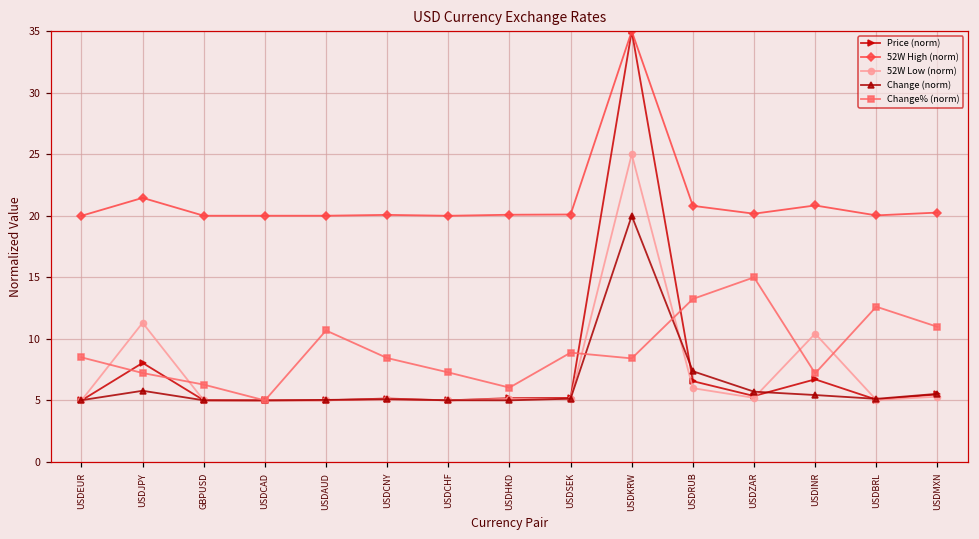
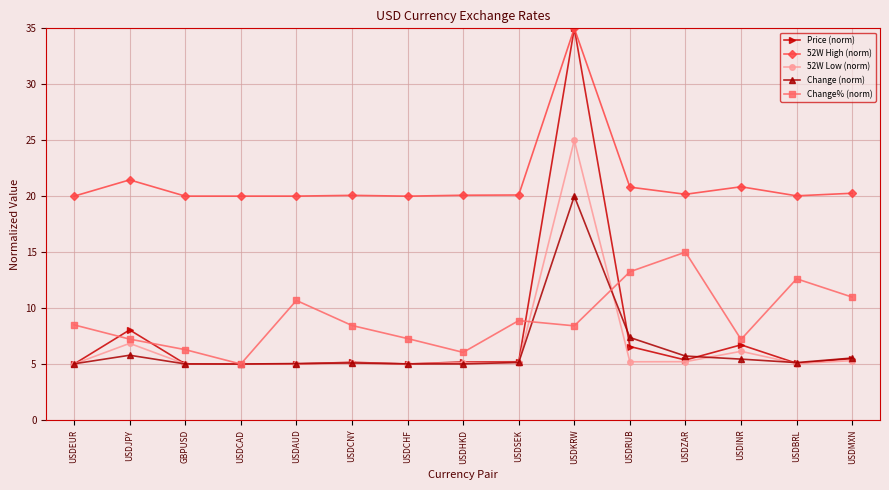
  {
    "52W Low (norm)": {
-     "USDJPY": 11.3,
+     "USDJPY": 6.8,
      "USDKRW": 25.0,
-     "USDRUB": 6.0,
-     "USDINR": 10.4
+     "USDRUB": 5.2,
+     "USDINR": 6.1
    }
  }
